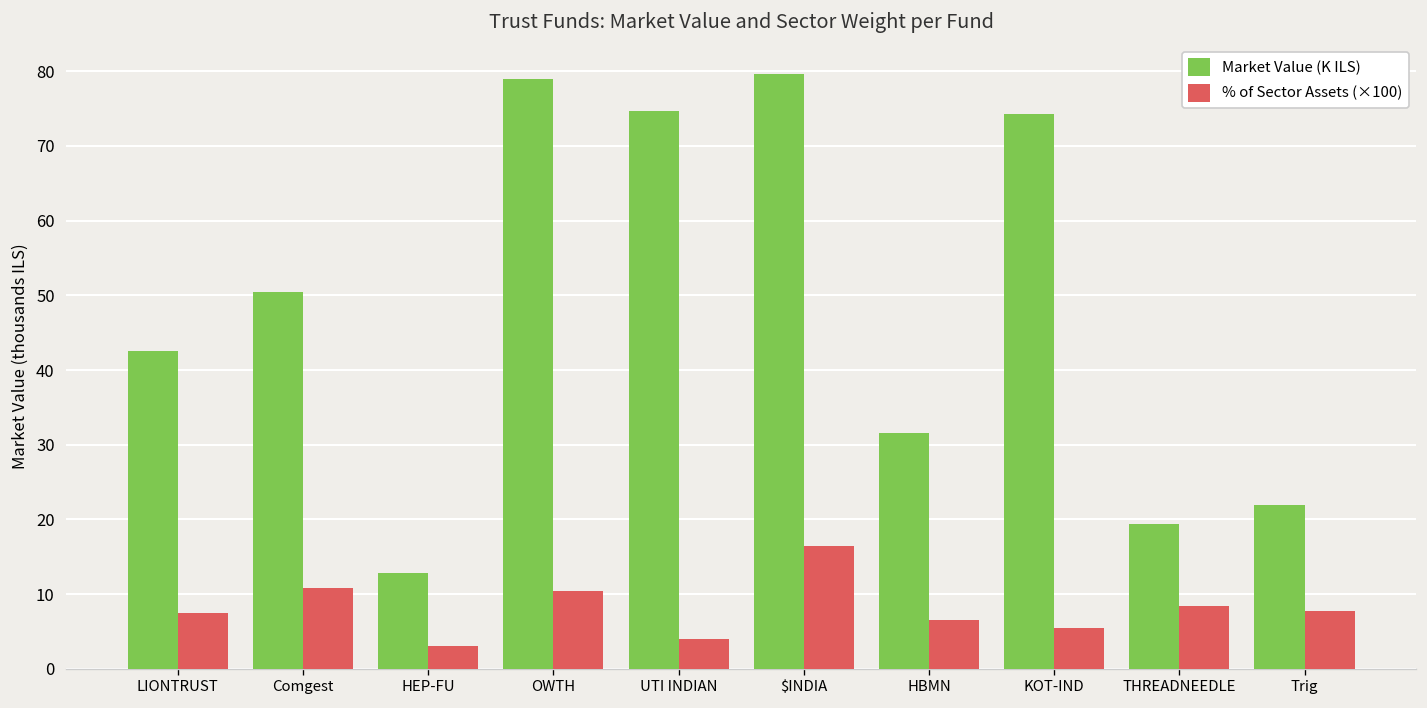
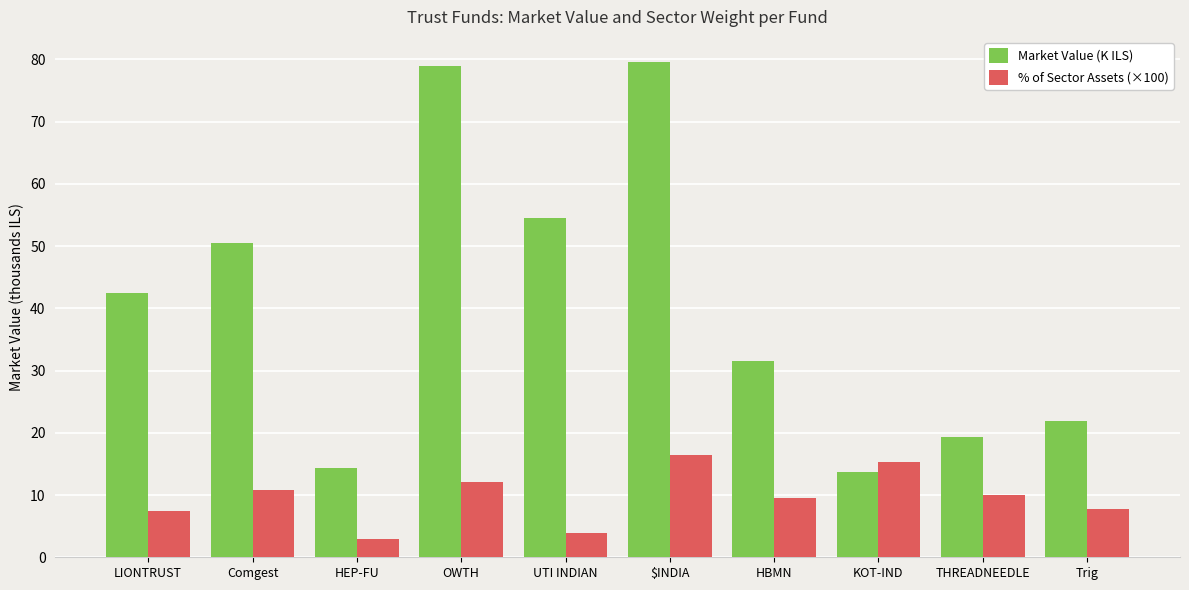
  {
    "Market Value (K ILS)": {
      "LIONTRUST": 43,
      "Comgest": 51,
-     "HEP-FU": 13,
+     "HEP-FU": 14,
      "OWTH": 79,
-     "UTI INDIAN": 75,
+     "UTI INDIAN": 55,
      "$INDIA": 80,
      "HBMN": 32,
-     "KOT-IND": 74,
+     "KOT-IND": 14,
      "THREADNEEDLE": 19,
      "Trig": 22
    },
    "% of Sector Assets (×100)": {
      "LIONTRUST": 7,
      "Comgest": 11,
      "HEP-FU": 3,
-     "OWTH": 10,
+     "OWTH": 12,
      "UTI INDIAN": 4,
      "$INDIA": 16,
-     "HBMN": 7,
-     "KOT-IND": 5,
-     "THREADNEEDLE": 8,
+     "HBMN": 9,
+     "KOT-IND": 15,
+     "THREADNEEDLE": 10,
      "Trig": 8
    }
  }
